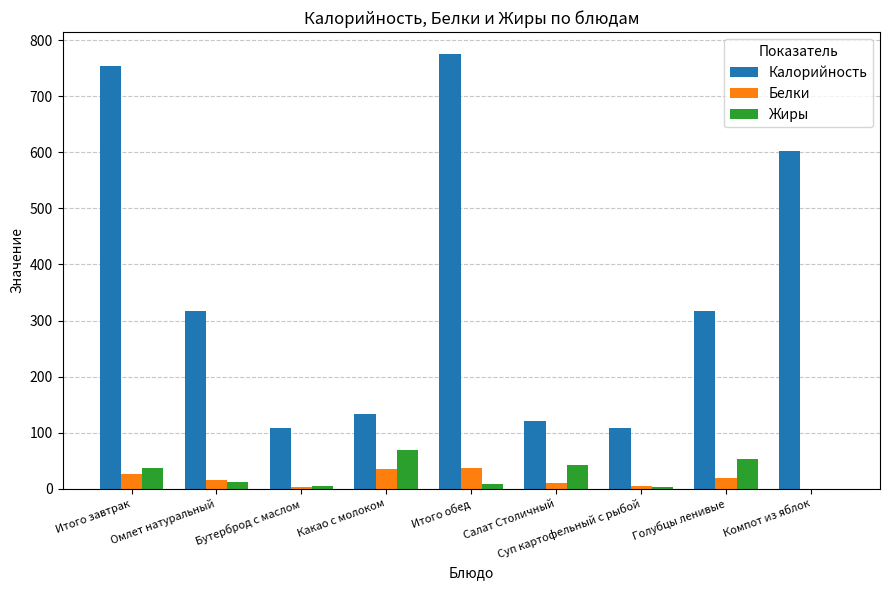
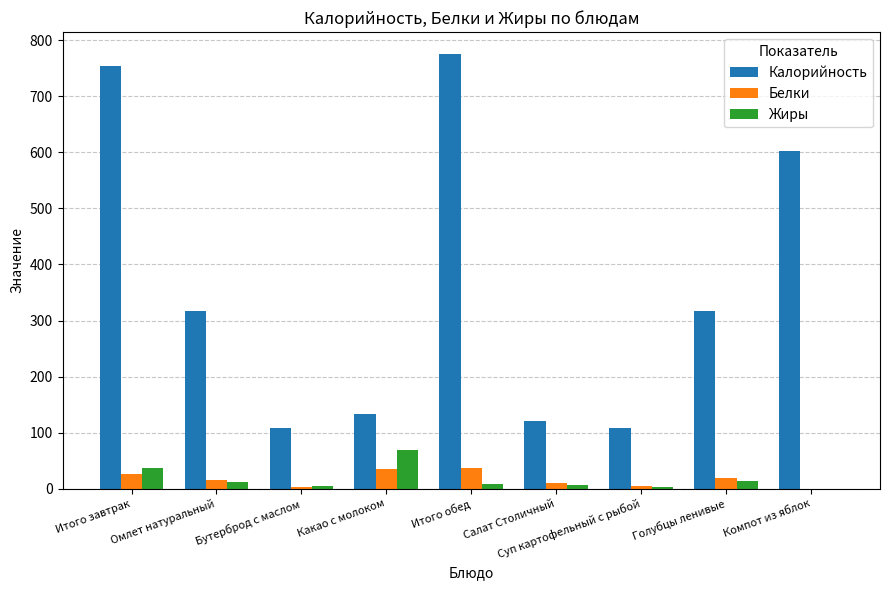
  {
    "Калорийность": {
      "Итого завтрак": 750,
      "Омлет натуральный": 320,
      "Бутерброд с маслом": 110,
      "Какао с молоком": 130,
      "Итого обед": 780,
      "Салат Столичный": 120,
      "Суп картофельный с рыбой": 110,
      "Голубцы ленивые": 320,
      "Компот из яблок": 600
    },
    "Белки": {
      "Итого завтрак": 30,
      "Омлет натуральный": 20,
      "Какао с молоком": 40,
      "Итого обед": 40,
      "Салат Столичный": 10,
      "Голубцы ленивые": 20
    },
    "Жиры": {
      "Итого завтрак": 40,
      "Омлет натуральный": 10,
      "Какао с молоком": 70,
      "Итого обед": 10,
-     "Салат Столичный": 40,
-     "Голубцы ленивые": 50
+     "Салат Столичный": 10,
+     "Голубцы ленивые": 10
    }
  }
